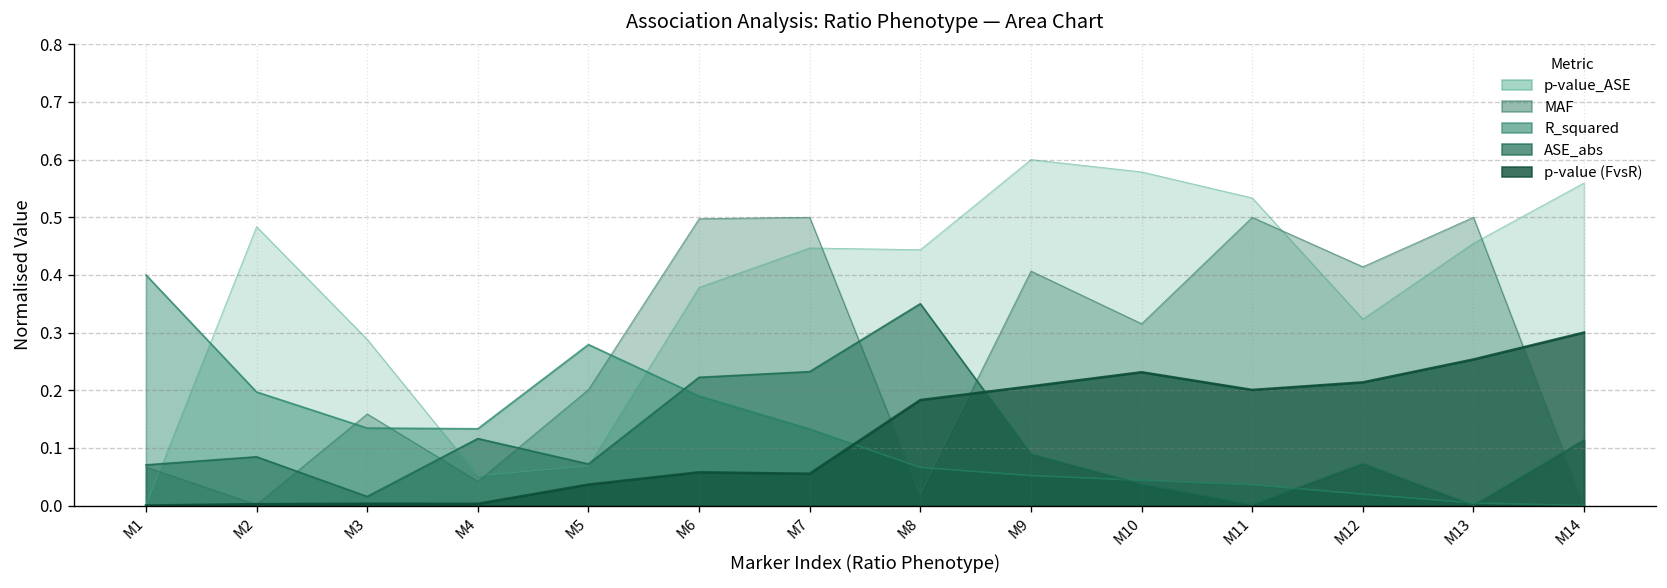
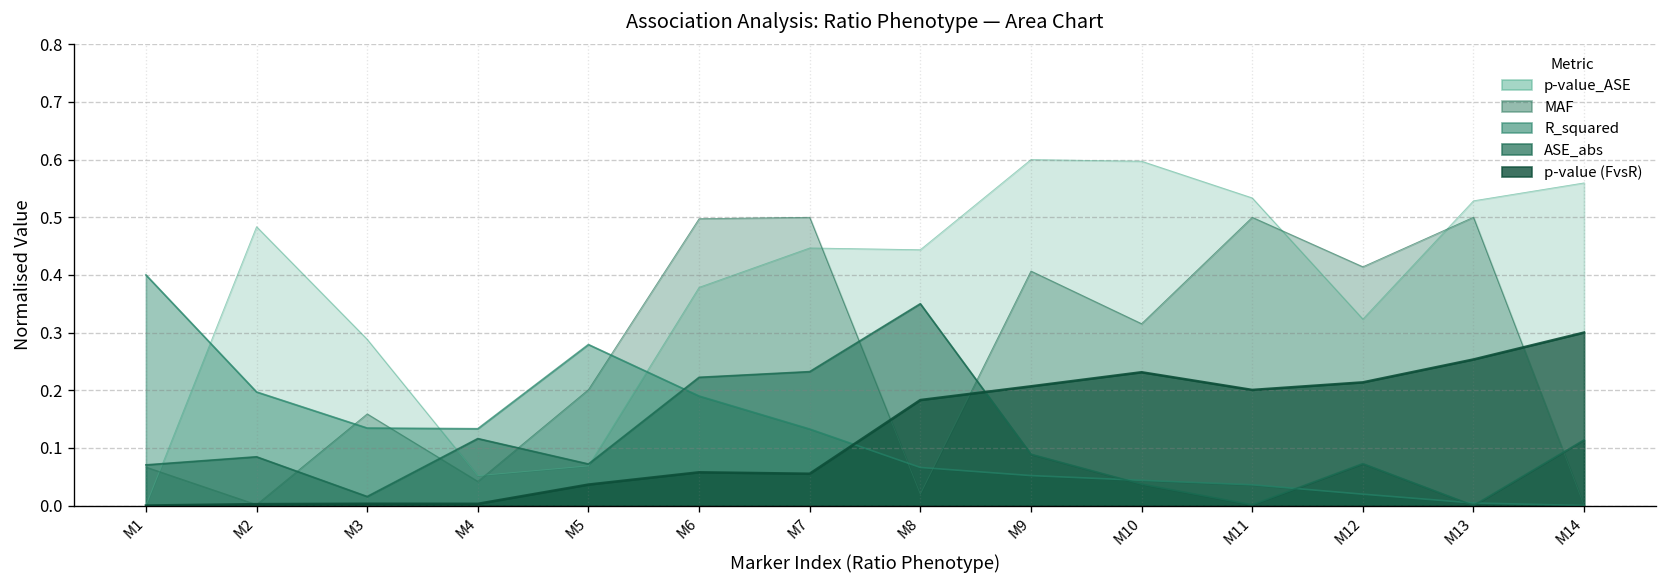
  {
    "p-value_ASE": {
      "M2": 0.48,
      "M3": 0.29,
      "M4": 0.05,
      "M6": 0.38,
      "M7": 0.45,
      "M8": 0.44,
      "M9": 0.60,
-     "M10": 0.58,
+     "M10": 0.60,
      "M11": 0.53,
      "M12": 0.32,
-     "M13": 0.45,
+     "M13": 0.53,
      "M14": 0.56
    }
  }
